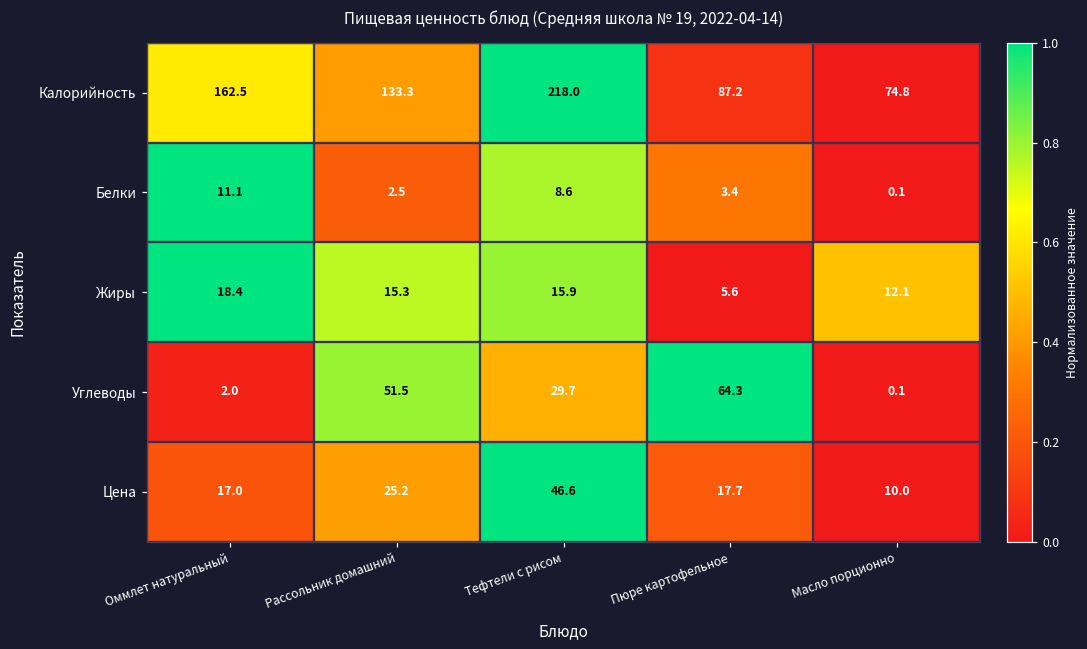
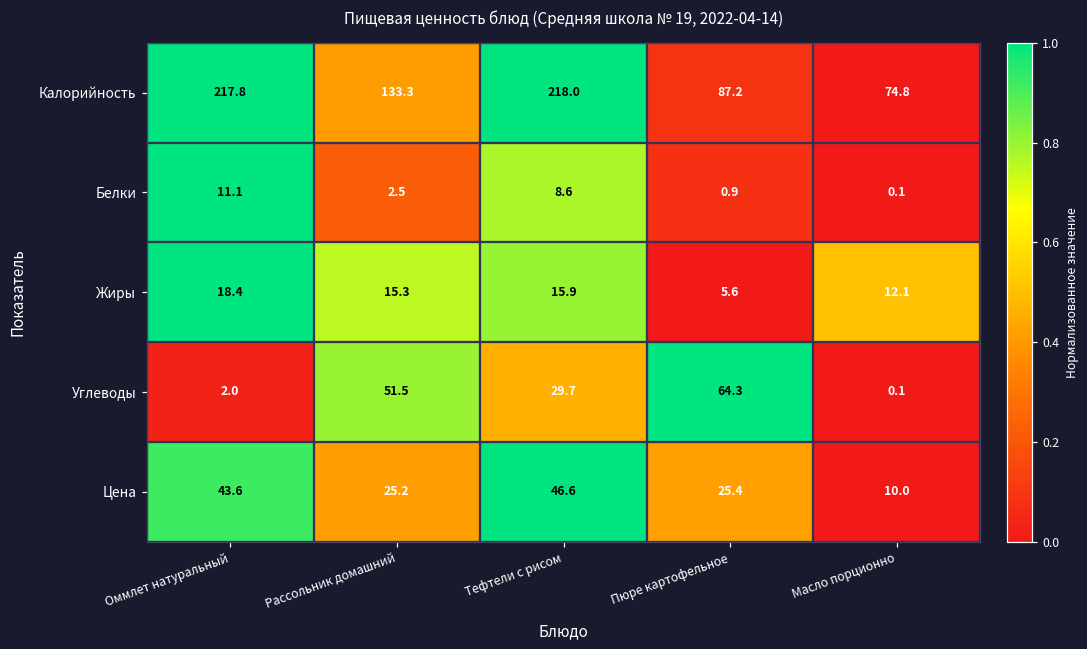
  {
    "Калорийность": {
-     "Оммлет натуральный": 162.5,
+     "Оммлет натуральный": 217.8,
      "Рассольник домашний": 133.3,
      "Тефтели с рисом": 218.0,
      "Пюре картофельное": 87.2,
      "Масло порционно": 74.8
    },
    "Белки": {
      "Оммлет натуральный": 11.1,
      "Рассольник домашний": 2.5,
      "Тефтели с рисом": 8.6,
-     "Пюре картофельное": 3.4,
+     "Пюре картофельное": 0.9,
      "Масло порционно": 0.1
    },
    "Жиры": {
      "Оммлет натуральный": 18.4,
      "Рассольник домашний": 15.3,
      "Тефтели с рисом": 15.9,
      "Пюре картофельное": 5.6,
      "Масло порционно": 12.1
    },
    "Углеводы": {
      "Оммлет натуральный": 2.0,
      "Рассольник домашний": 51.5,
      "Тефтели с рисом": 29.7,
      "Пюре картофельное": 64.3,
      "Масло порционно": 0.1
    },
    "Цена": {
-     "Оммлет натуральный": 17.0,
+     "Оммлет натуральный": 43.6,
      "Рассольник домашний": 25.2,
      "Тефтели с рисом": 46.6,
-     "Пюре картофельное": 17.7,
+     "Пюре картофельное": 25.4,
      "Масло порционно": 10.0
    }
  }
